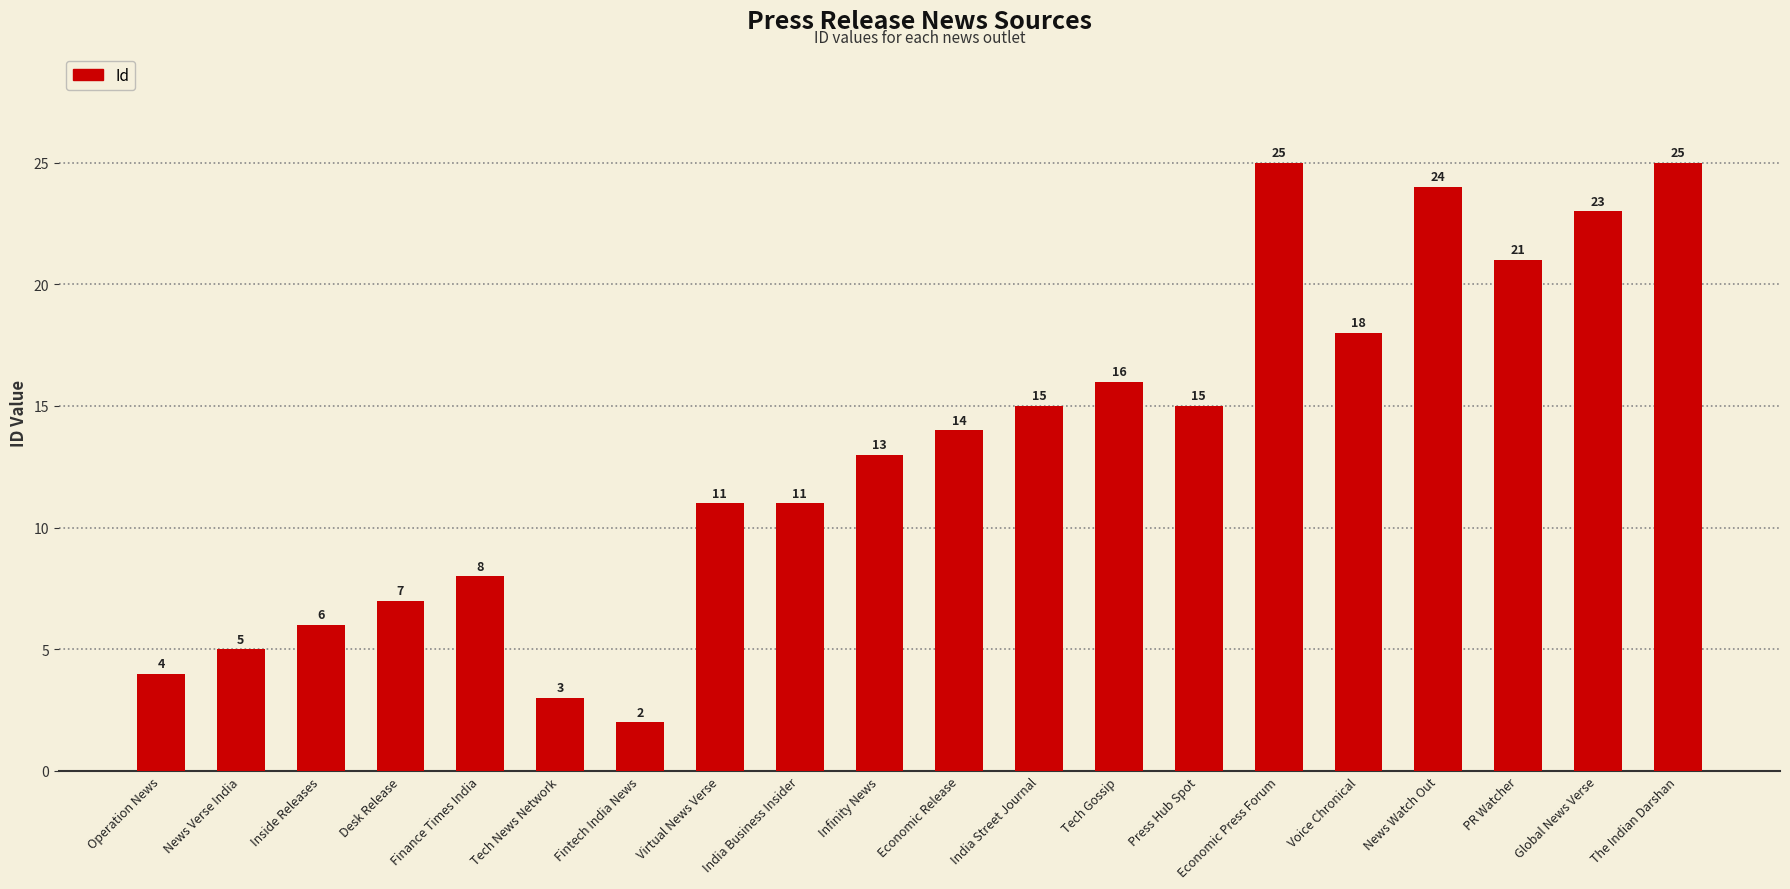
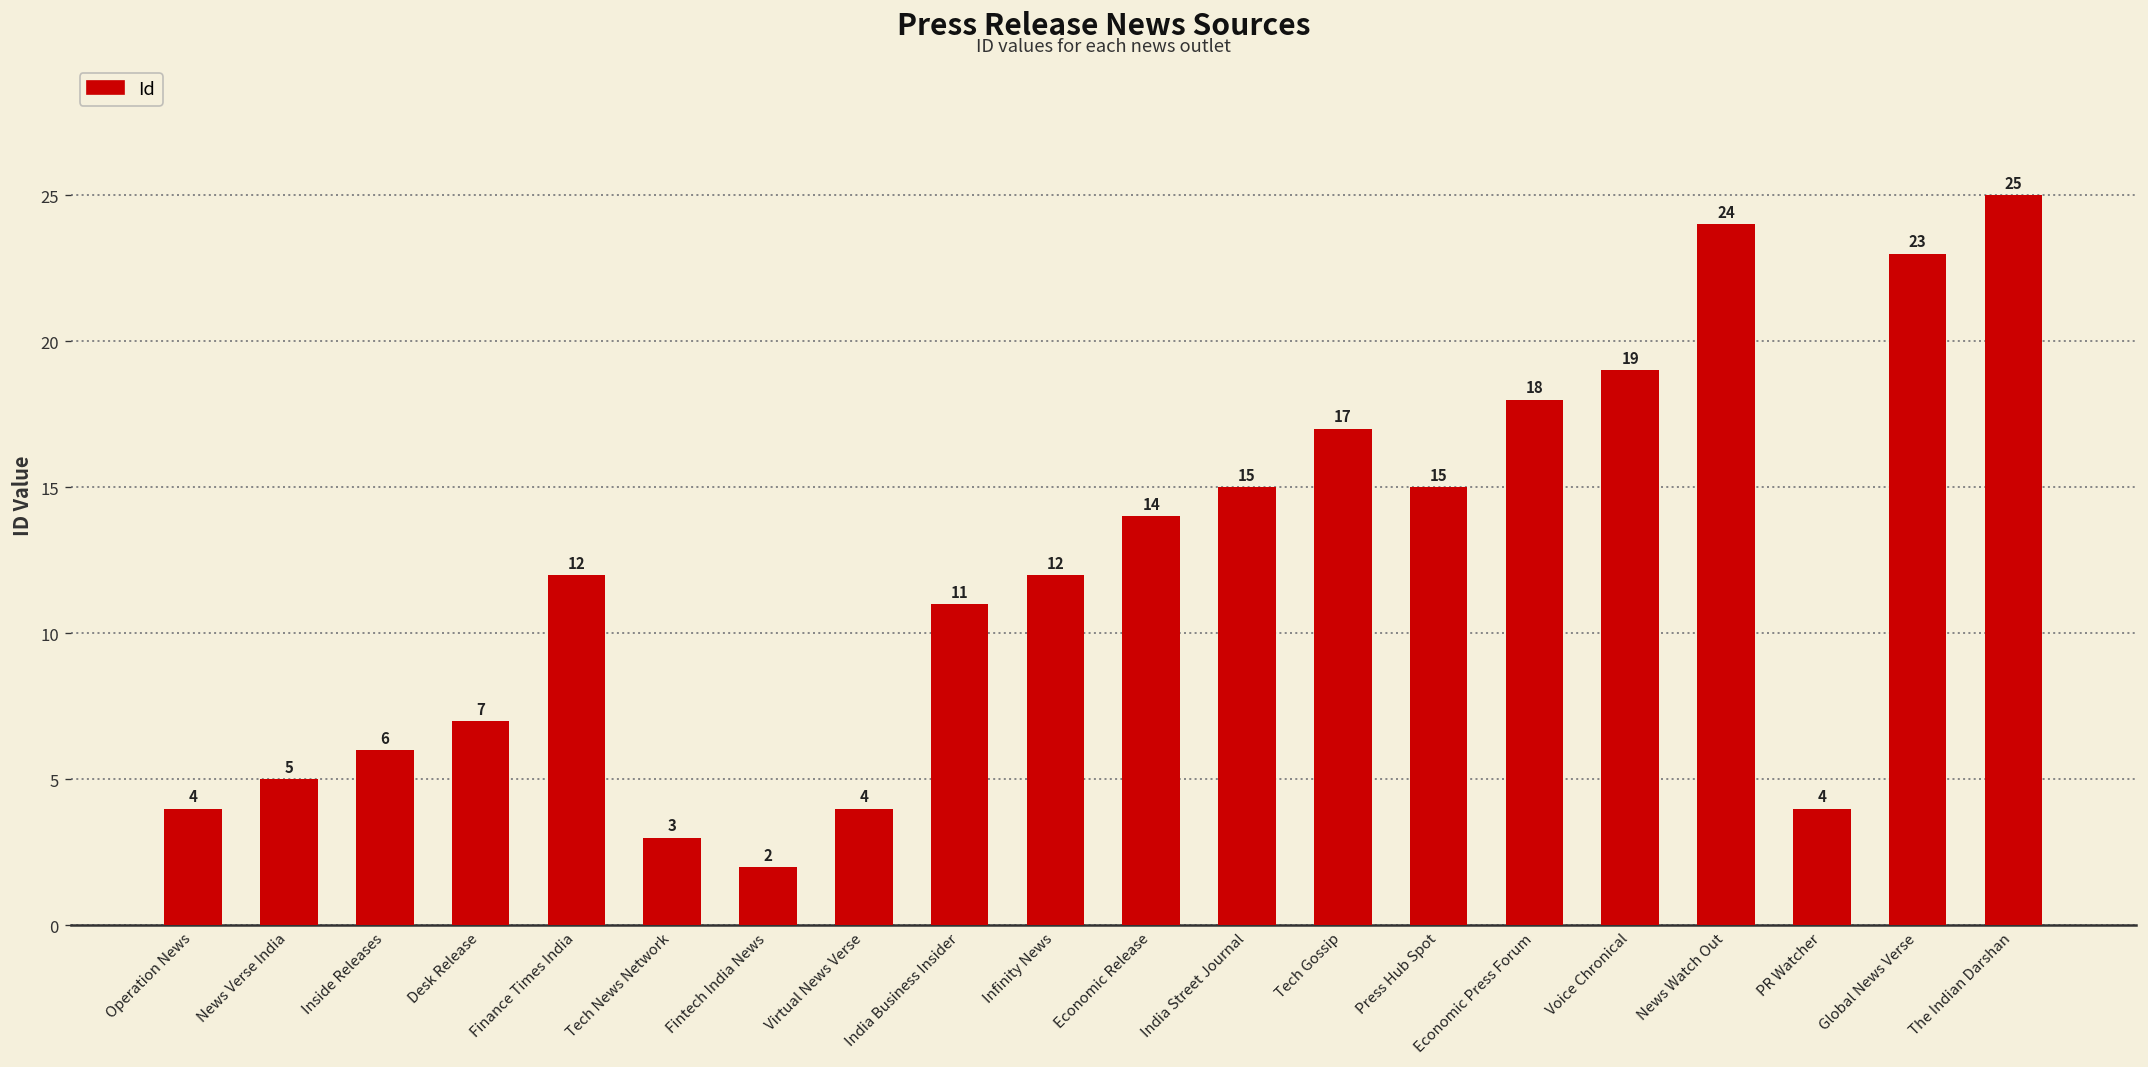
  {
    "Operation News": 4,
    "News Verse India": 5,
    "Inside Releases": 6,
    "Desk Release": 7,
-   "Finance Times India": 8,
+   "Finance Times India": 12,
    "Tech News Network": 3,
    "Fintech India News": 2,
-   "Virtual News Verse": 11,
+   "Virtual News Verse": 4,
    "India Business Insider": 11,
-   "Infinity News": 13,
+   "Infinity News": 12,
    "Economic Release": 14,
    "India Street Journal": 15,
-   "Tech Gossip": 16,
+   "Tech Gossip": 17,
    "Press Hub Spot": 15,
-   "Economic Press Forum": 25,
-   "Voice Chronical": 18,
+   "Economic Press Forum": 18,
+   "Voice Chronical": 19,
    "News Watch Out": 24,
-   "PR Watcher": 21,
+   "PR Watcher": 4,
    "Global News Verse": 23,
    "The Indian Darshan": 25
  }
